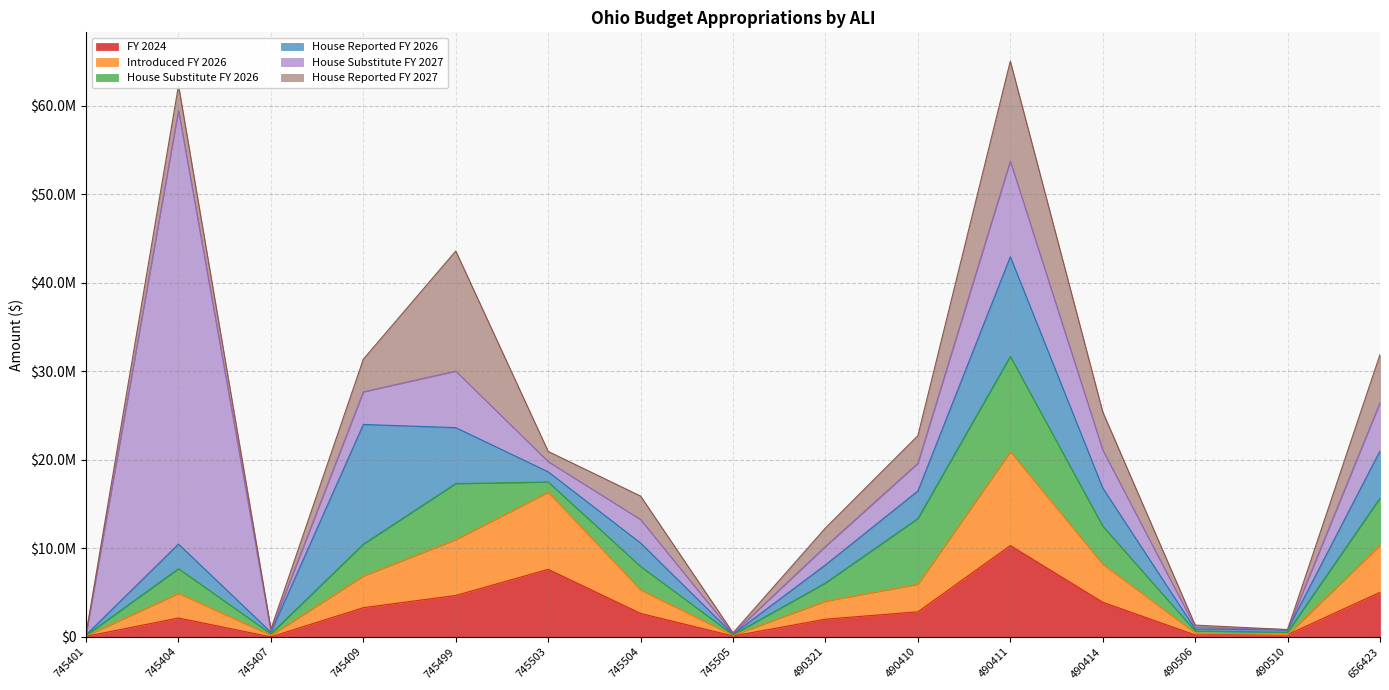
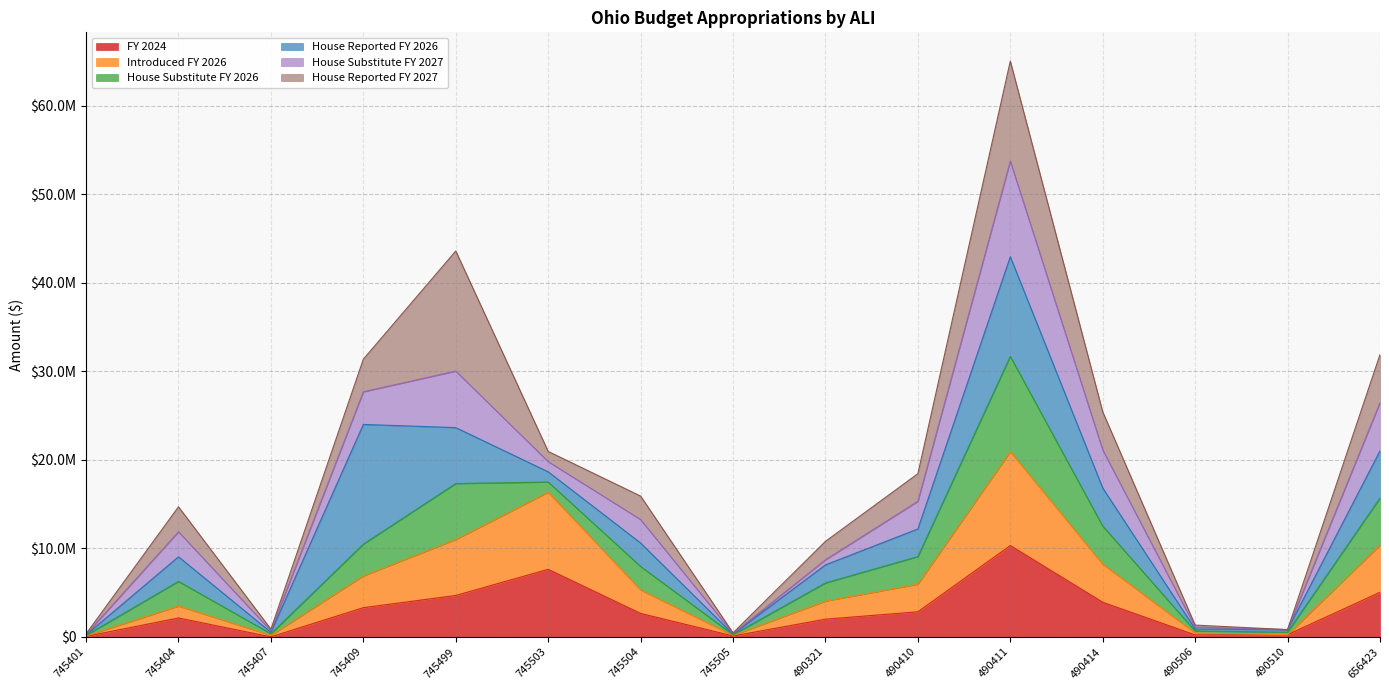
  {
    "FY 2024": {
      "745404": "$2000000",
      "745409": "$3000000",
      "745499": "$5000000",
      "745503": "$8000000",
      "745504": "$3000000",
      "490321": "$2000000",
      "490410": "$3000000",
      "490411": "$10000000",
      "490414": "$4000000",
      "656423": "$5000000"
    },
    "Introduced FY 2026": {
-     "745404": "$3000000",
+     "745404": "$1000000",
      "745409": "$4000000",
      "745499": "$6000000",
      "745503": "$9000000",
      "745504": "$3000000",
      "490321": "$2000000",
      "490410": "$3000000",
      "490411": "$11000000",
      "490414": "$4000000",
      "656423": "$5000000"
    },
    "House Substitute FY 2026": {
      "745404": "$3000000",
      "745409": "$4000000",
      "745499": "$6000000",
      "745503": "$1000000",
      "745504": "$3000000",
      "490321": "$2000000",
-     "490410": "$7000000",
+     "490410": "$3000000",
      "490411": "$11000000",
      "490414": "$4000000",
      "656423": "$5000000"
    },
    "House Reported FY 2026": {
      "745404": "$3000000",
      "745409": "$14000000",
      "745499": "$6000000",
      "745503": "$1000000",
      "745504": "$3000000",
      "490321": "$2000000",
      "490410": "$3000000",
      "490411": "$11000000",
      "490414": "$4000000",
      "656423": "$5000000"
    },
    "House Substitute FY 2027": {
-     "745404": "$49000000",
+     "745404": "$3000000",
      "745409": "$4000000",
      "745499": "$6000000",
      "745503": "$1000000",
      "745504": "$3000000",
-     "490321": "$2000000",
+     "490321": "$1000000",
      "490410": "$3000000",
      "490411": "$11000000",
      "490414": "$4000000",
      "656423": "$5000000"
    },
    "House Reported FY 2027": {
      "745409": "$4000000",
      "745499": "$14000000",
      "745503": "$1000000",
      "745504": "$3000000",
      "490321": "$2000000",
      "490410": "$3000000",
      "490411": "$11000000",
      "490414": "$4000000",
      "656423": "$5000000"
    }
  }
